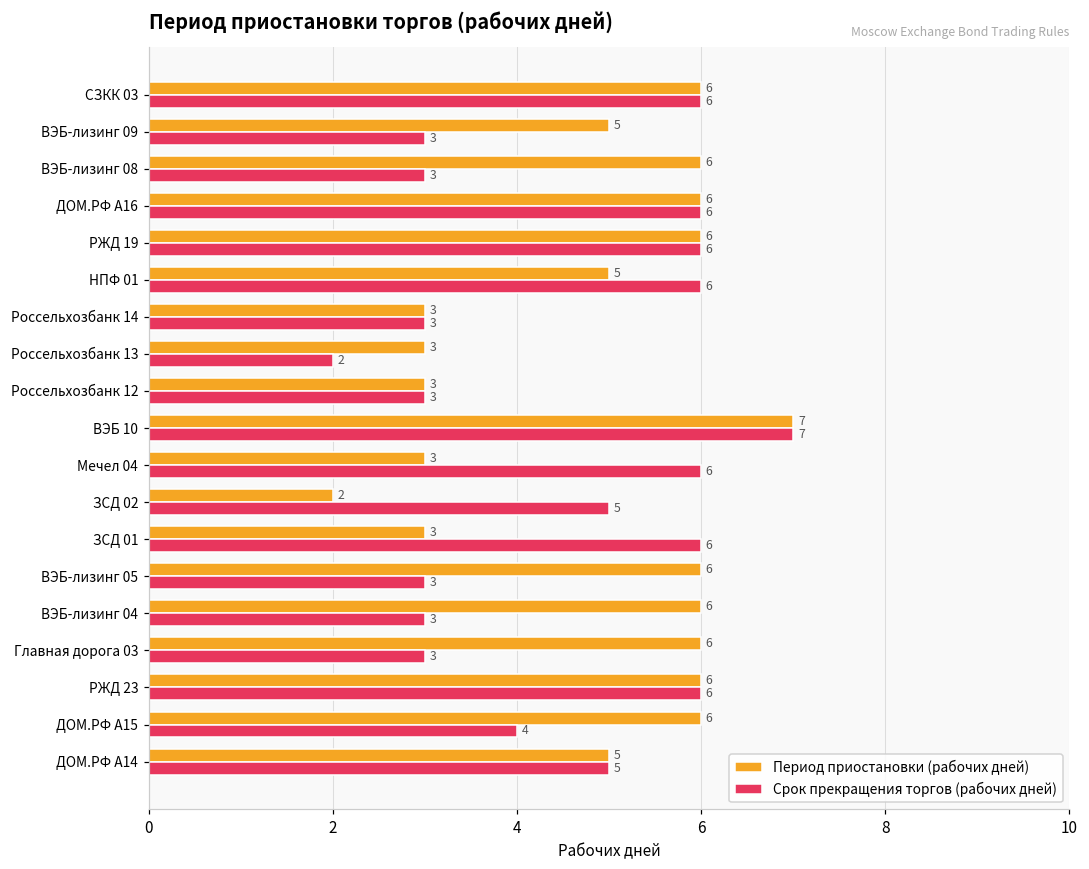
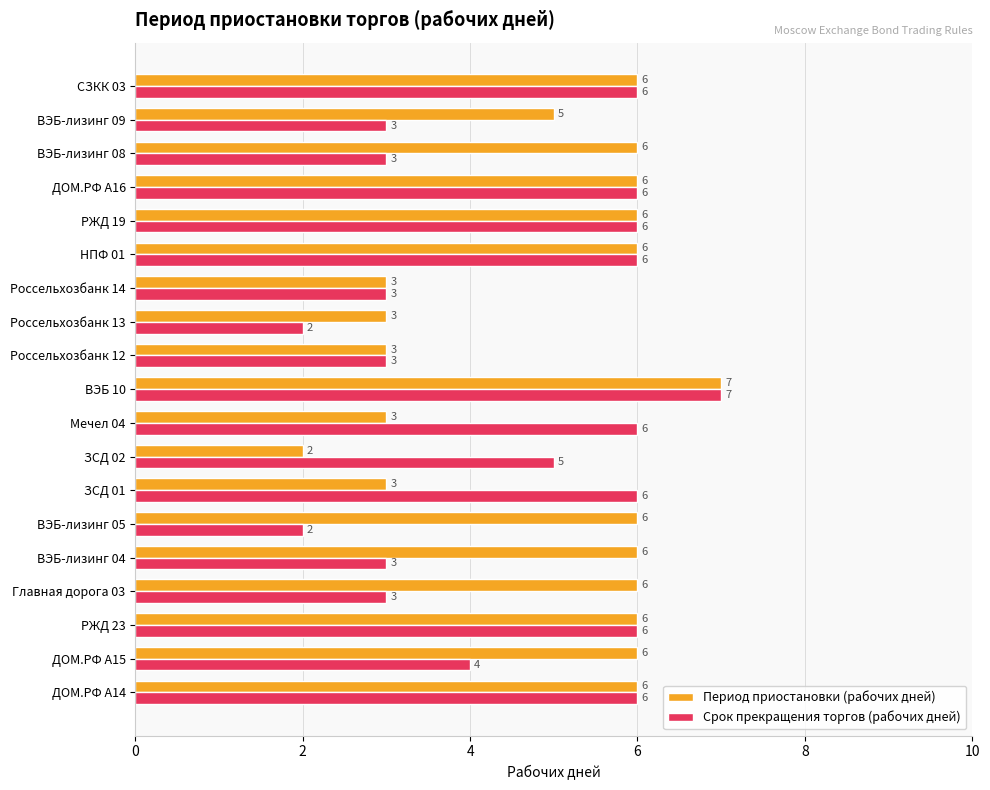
  {
    "Период приостановки (рабочих дней)": {
      "СЗКК 03": 6,
      "ВЭБ-лизинг 09": 5,
      "ВЭБ-лизинг 08": 6,
      "ДОМ.РФ А16": 6,
      "РЖД 19": 6,
-     "НПФ 01": 5,
+     "НПФ 01": 6,
      "Россельхозбанк 14": 3,
      "Россельхозбанк 13": 3,
      "Россельхозбанк 12": 3,
      "ВЭБ 10": 7,
      "Мечел 04": 3,
      "ЗСД 02": 2,
      "ЗСД 01": 3,
      "ВЭБ-лизинг 05": 6,
      "ВЭБ-лизинг 04": 6,
      "Главная дорога 03": 6,
      "РЖД 23": 6,
      "ДОМ.РФ А15": 6,
-     "ДОМ.РФ А14": 5
+     "ДОМ.РФ А14": 6
    },
    "Срок прекращения торгов (рабочих дней)": {
      "СЗКК 03": 6,
      "ВЭБ-лизинг 09": 3,
      "ВЭБ-лизинг 08": 3,
      "ДОМ.РФ А16": 6,
      "РЖД 19": 6,
      "НПФ 01": 6,
      "Россельхозбанк 14": 3,
      "Россельхозбанк 13": 2,
      "Россельхозбанк 12": 3,
      "ВЭБ 10": 7,
      "Мечел 04": 6,
      "ЗСД 02": 5,
      "ЗСД 01": 6,
-     "ВЭБ-лизинг 05": 3,
+     "ВЭБ-лизинг 05": 2,
      "ВЭБ-лизинг 04": 3,
      "Главная дорога 03": 3,
      "РЖД 23": 6,
      "ДОМ.РФ А15": 4,
-     "ДОМ.РФ А14": 5
+     "ДОМ.РФ А14": 6
    }
  }
